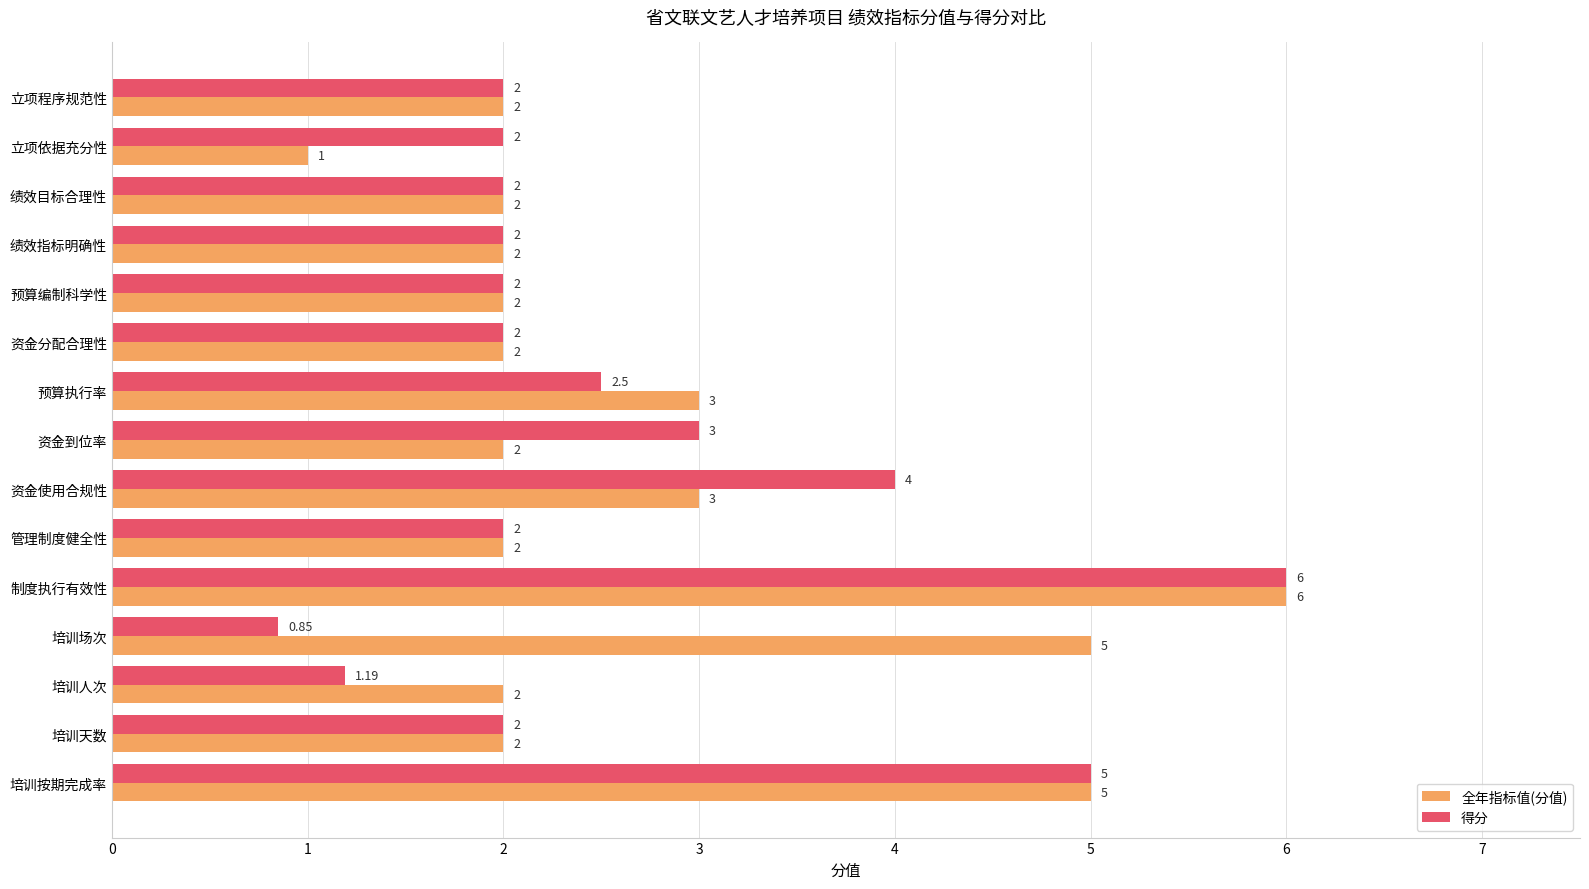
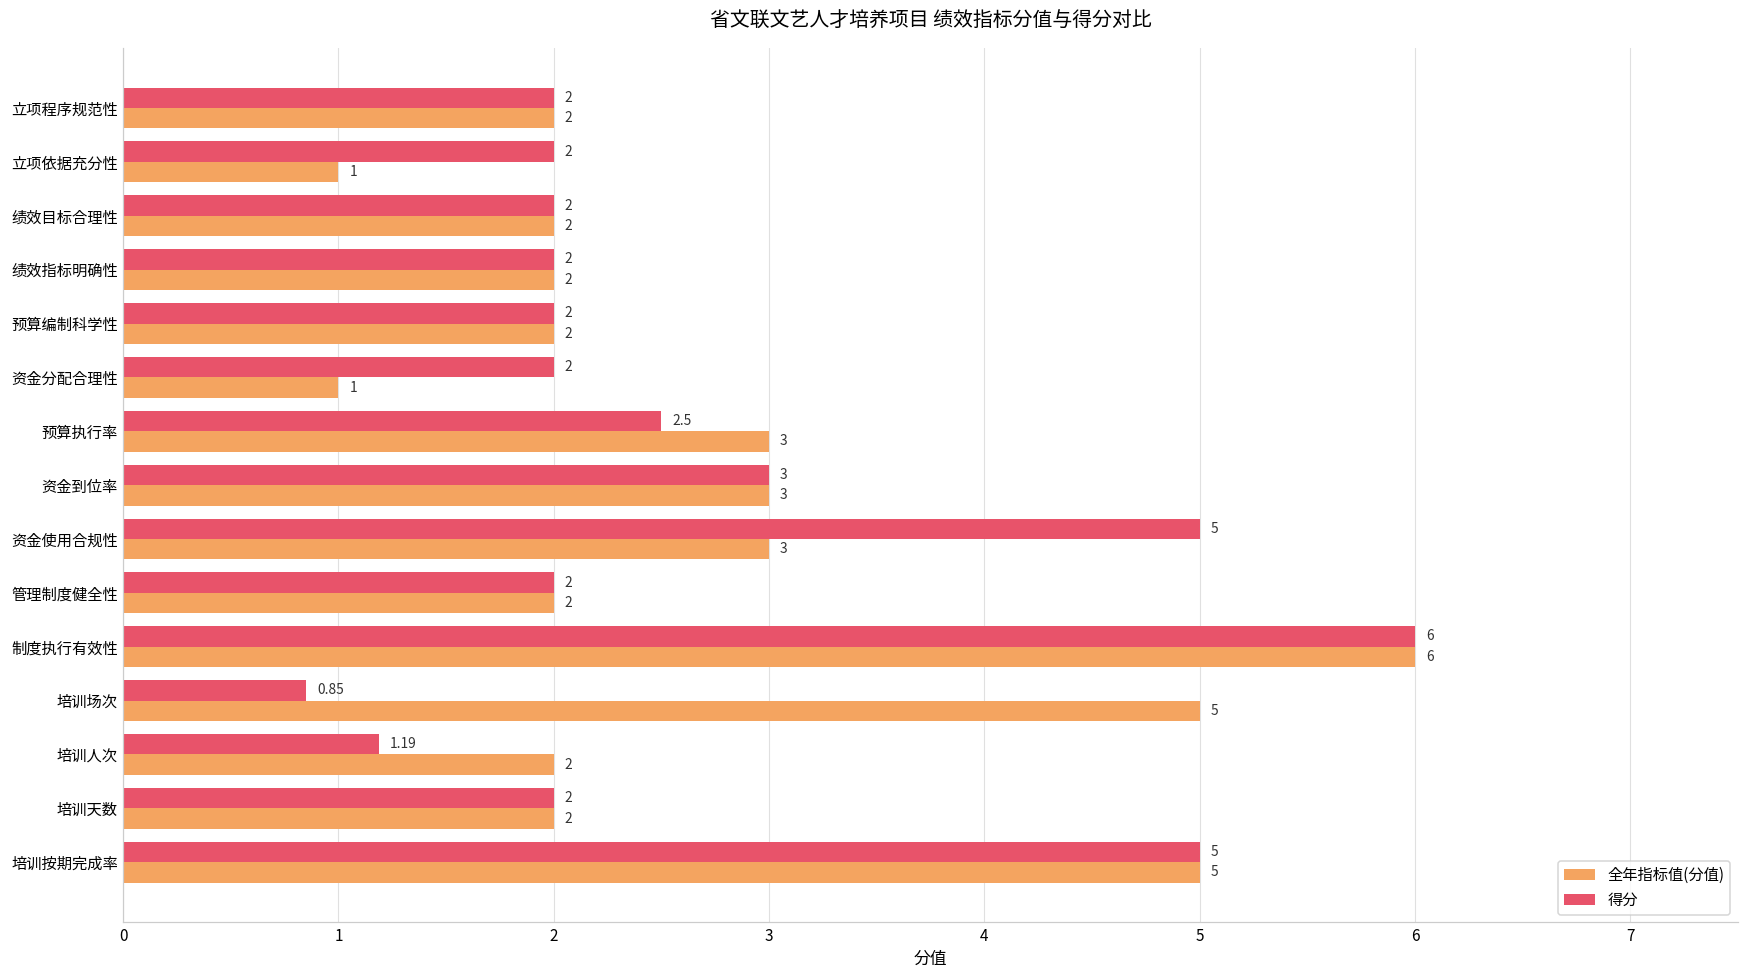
  {
    "全年指标值(分值)": {
      "立项程序规范性": 2,
      "立项依据充分性": 1,
      "绩效目标合理性": 2,
      "绩效指标明确性": 2,
      "预算编制科学性": 2,
-     "资金分配合理性": 2,
+     "资金分配合理性": 1,
      "预算执行率": 3,
-     "资金到位率": 2,
+     "资金到位率": 3,
      "资金使用合规性": 3,
      "管理制度健全性": 2,
      "制度执行有效性": 6,
      "培训场次": 5,
      "培训人次": 2,
      "培训天数": 2,
      "培训按期完成率": 5
    },
    "得分": {
      "立项程序规范性": 2,
      "立项依据充分性": 2,
      "绩效目标合理性": 2,
      "绩效指标明确性": 2,
      "预算编制科学性": 2,
      "资金分配合理性": 2,
      "预算执行率": 2.5,
      "资金到位率": 3,
-     "资金使用合规性": 4,
+     "资金使用合规性": 5,
      "管理制度健全性": 2,
      "制度执行有效性": 6,
      "培训场次": 0.85,
      "培训人次": 1.19,
      "培训天数": 2,
      "培训按期完成率": 5
    }
  }
